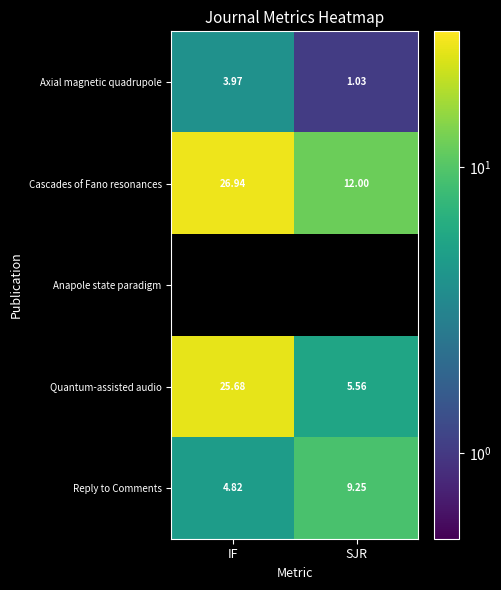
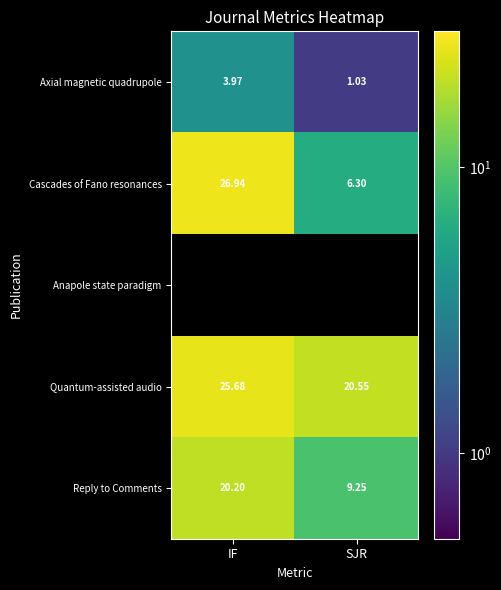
  {
    "Axial magnetic quadrupole": {
      "IF": 3.97,
      "SJR": 1.03
    },
    "Cascades of Fano resonances": {
      "IF": 26.94,
-     "SJR": 12.00
+     "SJR": 6.30
    },
    "Quantum-assisted audio": {
      "IF": 25.68,
-     "SJR": 5.56
+     "SJR": 20.55
    },
    "Reply to Comments": {
-     "IF": 4.82,
+     "IF": 20.20,
      "SJR": 9.25
    }
  }
